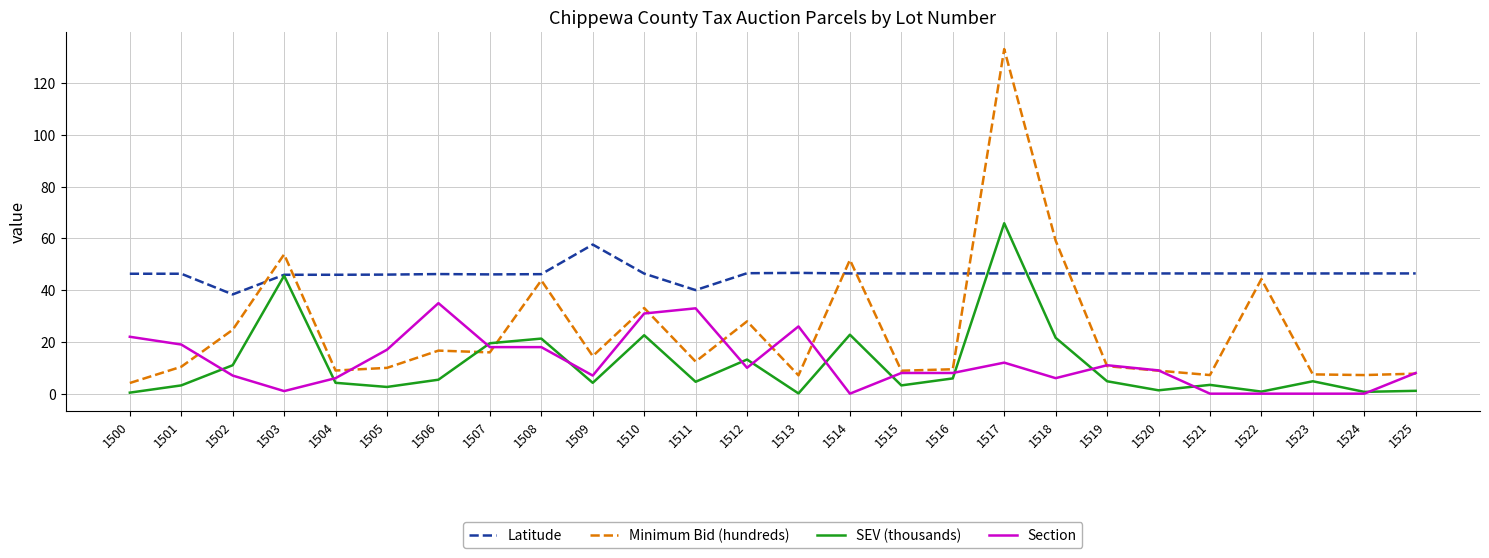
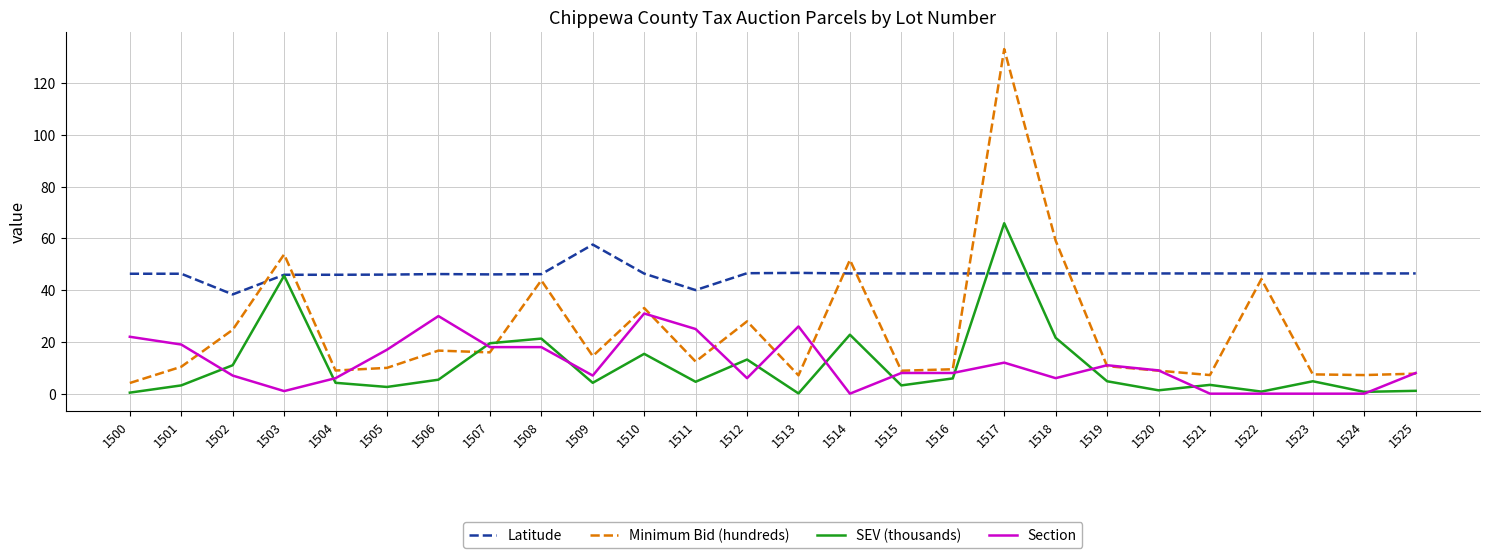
  {
    "Latitude": {
      "1500": 46,
      "1501": 46,
      "1502": 38,
      "1504": 46,
      "1505": 46,
      "1506": 46,
      "1507": 46,
      "1508": 46,
      "1509": 58,
      "1510": 46,
      "1511": 40,
      "1512": 47,
      "1513": 47,
      "1514": 46,
      "1515": 46,
      "1516": 46,
      "1517": 46,
      "1518": 46,
      "1519": 46,
      "1520": 46,
      "1521": 46,
      "1522": 46,
      "1523": 46,
      "1524": 46,
      "1525": 46
    },
    "Minimum Bid (hundreds)": {
      "1500": 4,
      "1501": 10,
      "1502": 25,
      "1503": 54,
      "1504": 9,
      "1505": 10,
      "1506": 17,
      "1507": 16,
      "1508": 44,
      "1509": 15,
      "1510": 33,
      "1511": 12,
      "1512": 28,
      "1513": 7,
      "1514": 52,
      "1516": 9,
      "1517": 133,
      "1518": 59,
      "1521": 7,
      "1522": 44,
      "1523": 7,
      "1524": 7
    },
    "SEV (thousands)": {
      "1500": 0,
      "1501": 3,
      "1502": 11,
      "1504": 4,
      "1505": 3,
      "1506": 5,
      "1507": 20,
      "1508": 21,
      "1509": 4,
-     "1510": 23,
+     "1510": 15,
      "1511": 5,
      "1512": 13,
      "1513": 0,
      "1514": 23,
      "1515": 3,
      "1516": 6,
      "1517": 66,
      "1518": 22,
      "1519": 5,
      "1520": 1,
      "1521": 3,
      "1523": 5,
      "1525": 1
    },
    "Section": {
      "1500": 22,
      "1501": 19,
      "1502": 7,
      "1503": 1,
      "1504": 6,
      "1505": 17,
-     "1506": 35,
+     "1506": 30,
      "1507": 18,
      "1508": 18,
      "1509": 7,
      "1510": 31,
-     "1511": 33,
-     "1512": 10,
+     "1511": 25,
+     "1512": 6,
      "1513": 26,
      "1514": 0,
      "1516": 8,
      "1517": 12,
      "1518": 6,
      "1521": 0,
      "1523": 0
    }
  }
